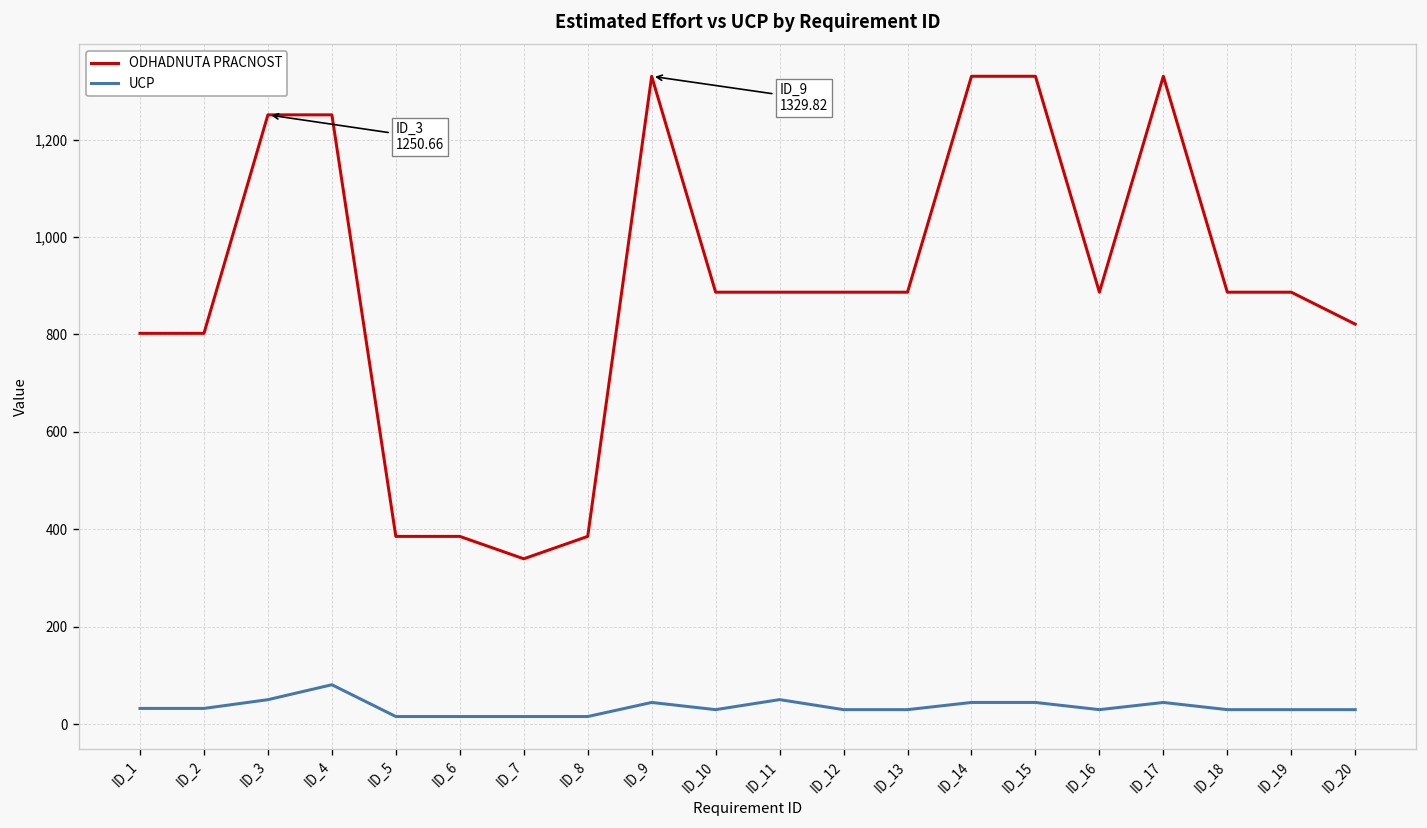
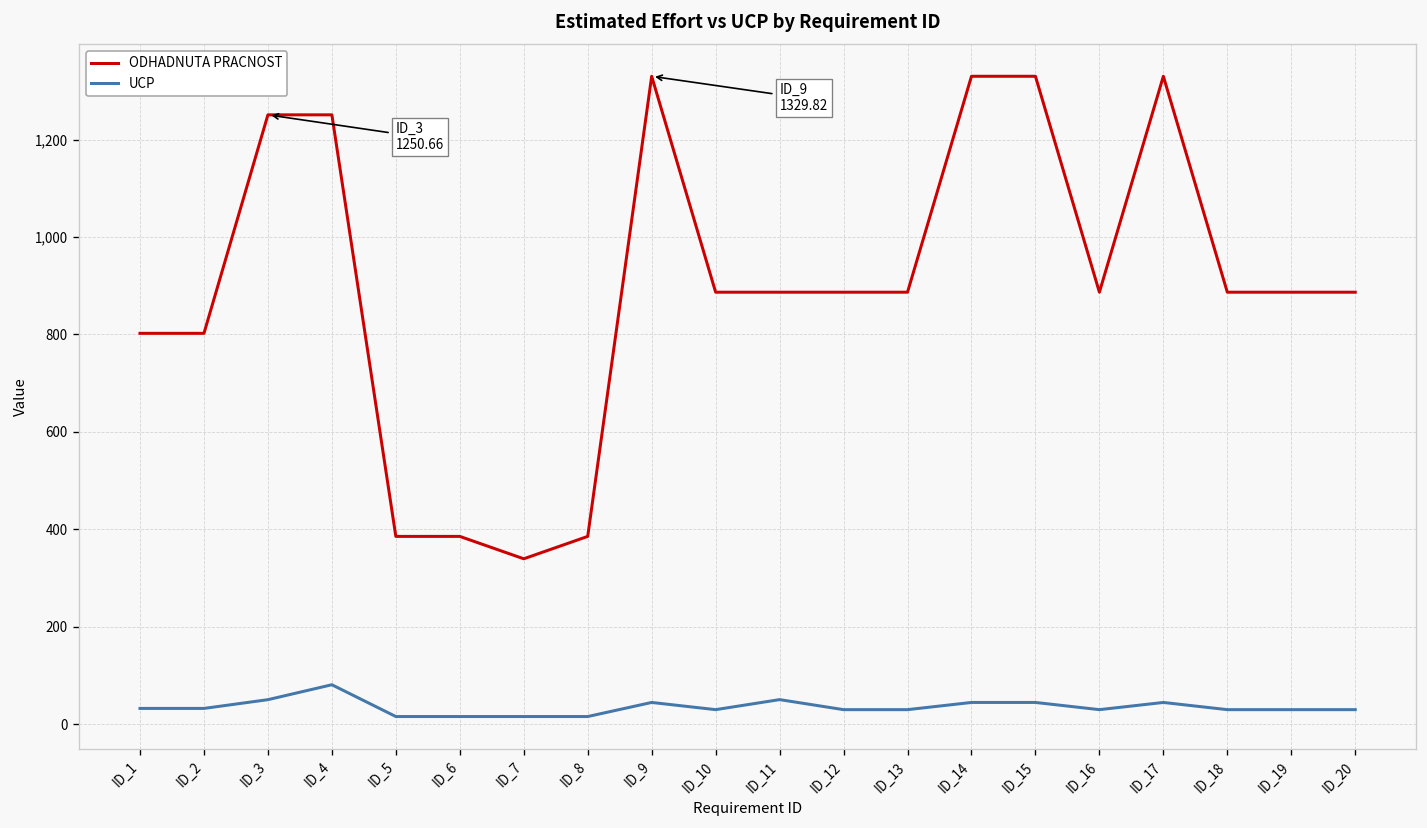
  {
    "ODHADNUTA PRACNOST": {
      "ID_1": "800",
      "ID_2": "800",
      "ID_3": "1,250",
      "ID_5": "390",
      "ID_6": "390",
      "ID_7": "340",
      "ID_8": "390",
      "ID_10": "890",
      "ID_11": "890",
      "ID_12": "890",
      "ID_13": "890",
      "ID_14": "1,330",
      "ID_15": "1,330",
      "ID_16": "890",
      "ID_17": "1,330",
      "ID_18": "890",
      "ID_19": "890",
-     "ID_20": "820"
+     "ID_20": "890"
    },
    "UCP": {
      "ID_1": "30",
      "ID_2": "30",
      "ID_3": "50",
      "ID_4": "80",
      "ID_5": "20",
      "ID_6": "20",
      "ID_7": "20",
      "ID_8": "20",
      "ID_9": "40",
      "ID_10": "30",
      "ID_11": "50",
      "ID_12": "30",
      "ID_13": "30",
      "ID_14": "40",
      "ID_15": "40",
      "ID_16": "30",
      "ID_17": "40",
      "ID_18": "30",
      "ID_19": "30",
      "ID_20": "30"
    }
  }
